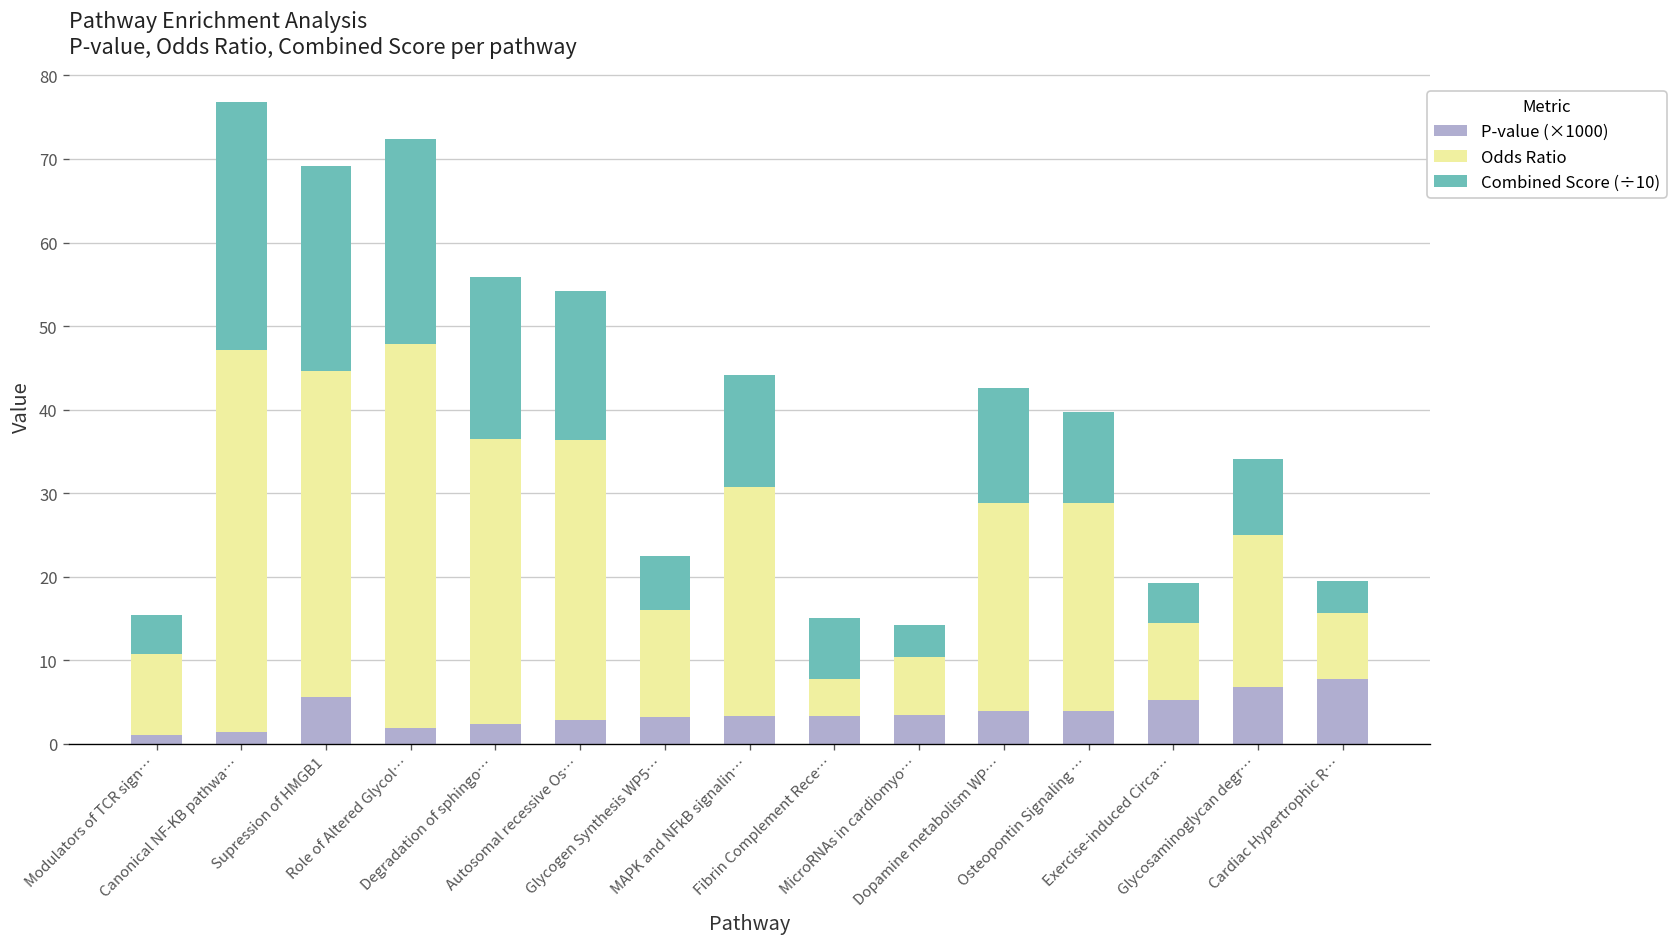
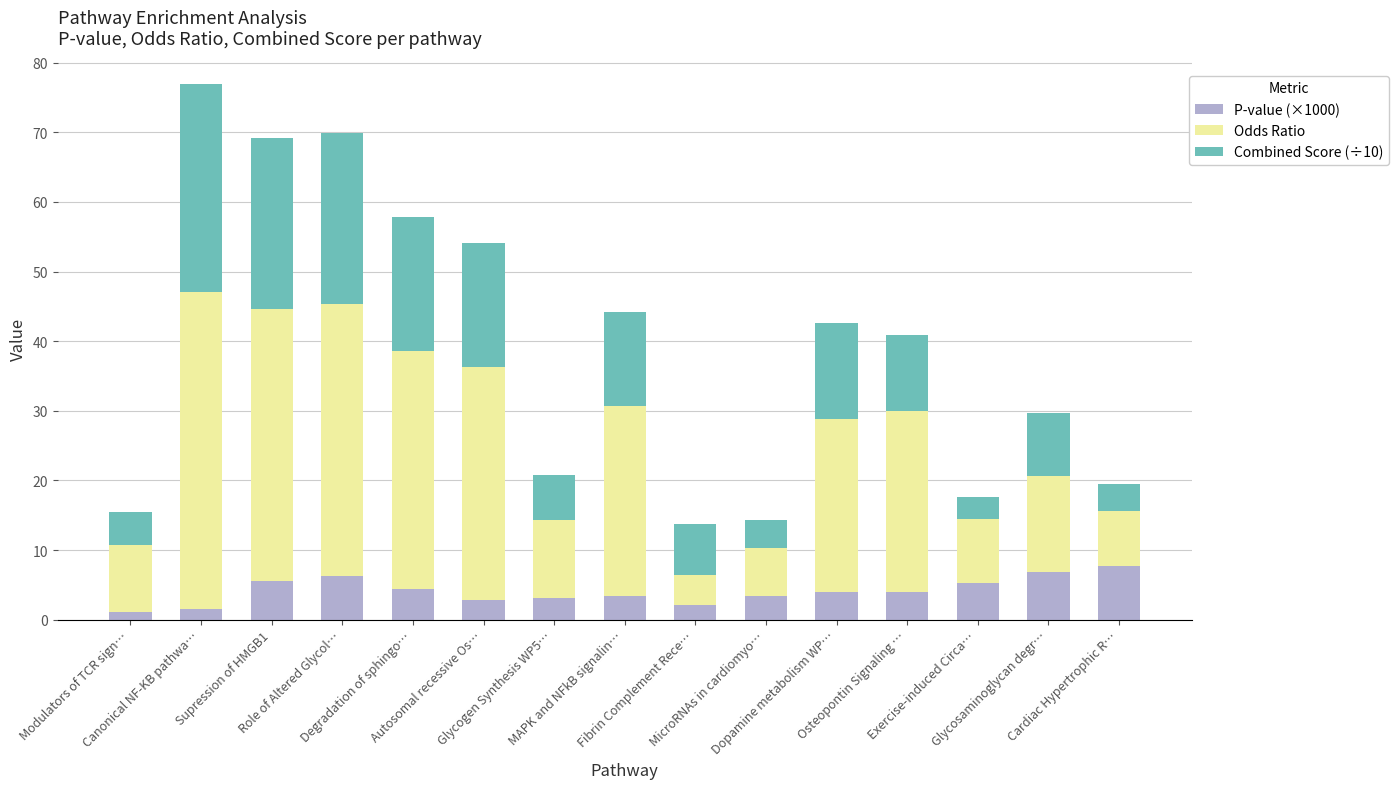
  {
    "P-value (×1000)": {
      "Modulators of TCR sign…": 1,
      "Canonical NF-KB pathwa…": 1,
      "Supression of HMGB1": 6,
-     "Role of Altered Glycol…": 2,
-     "Degradation of sphingo…": 2,
+     "Role of Altered Glycol…": 6,
+     "Degradation of sphingo…": 4,
      "Autosomal recessive Os…": 3,
      "Glycogen Synthesis WP5…": 3,
      "MAPK and NFkB signalin…": 3,
-     "Fibrin Complement Rece…": 3,
+     "Fibrin Complement Rece…": 2,
      "MicroRNAs in cardiomyo…": 3,
      "Dopamine metabolism WP…": 4,
      "Osteopontin Signaling …": 4,
      "Exercise-induced Circa…": 5,
      "Glycosaminoglycan degr…": 7,
      "Cardiac Hypertrophic R…": 8
    },
    "Odds Ratio": {
      "Modulators of TCR sign…": 10,
      "Canonical NF-KB pathwa…": 46,
      "Supression of HMGB1": 39,
-     "Role of Altered Glycol…": 46,
+     "Role of Altered Glycol…": 39,
      "Degradation of sphingo…": 34,
      "Autosomal recessive Os…": 33,
-     "Glycogen Synthesis WP5…": 13,
+     "Glycogen Synthesis WP5…": 11,
      "MAPK and NFkB signalin…": 27,
      "Fibrin Complement Rece…": 4,
      "MicroRNAs in cardiomyo…": 7,
      "Dopamine metabolism WP…": 25,
-     "Osteopontin Signaling …": 25,
+     "Osteopontin Signaling …": 26,
      "Exercise-induced Circa…": 9,
-     "Glycosaminoglycan degr…": 18,
+     "Glycosaminoglycan degr…": 14,
      "Cardiac Hypertrophic R…": 8
    },
    "Combined Score (÷10)": {
      "Modulators of TCR sign…": 5,
      "Canonical NF-KB pathwa…": 30,
      "Supression of HMGB1": 25,
      "Role of Altered Glycol…": 25,
      "Degradation of sphingo…": 19,
      "Autosomal recessive Os…": 18,
      "Glycogen Synthesis WP5…": 6,
      "MAPK and NFkB signalin…": 13,
      "Fibrin Complement Rece…": 7,
      "MicroRNAs in cardiomyo…": 4,
      "Dopamine metabolism WP…": 14,
      "Osteopontin Signaling …": 11,
-     "Exercise-induced Circa…": 5,
+     "Exercise-induced Circa…": 3,
      "Glycosaminoglycan degr…": 9,
      "Cardiac Hypertrophic R…": 4
    }
  }
